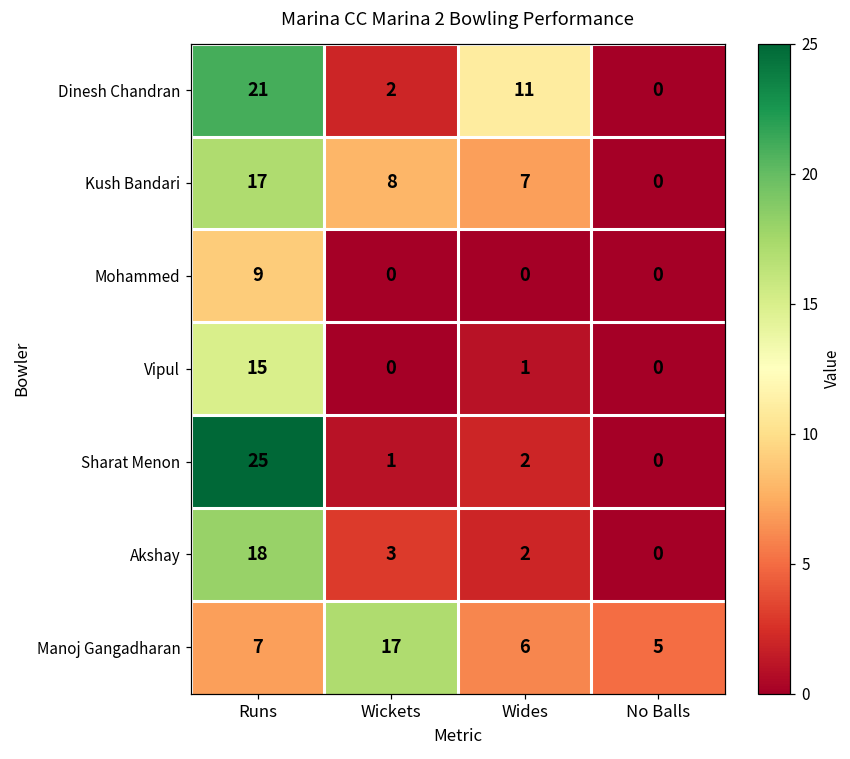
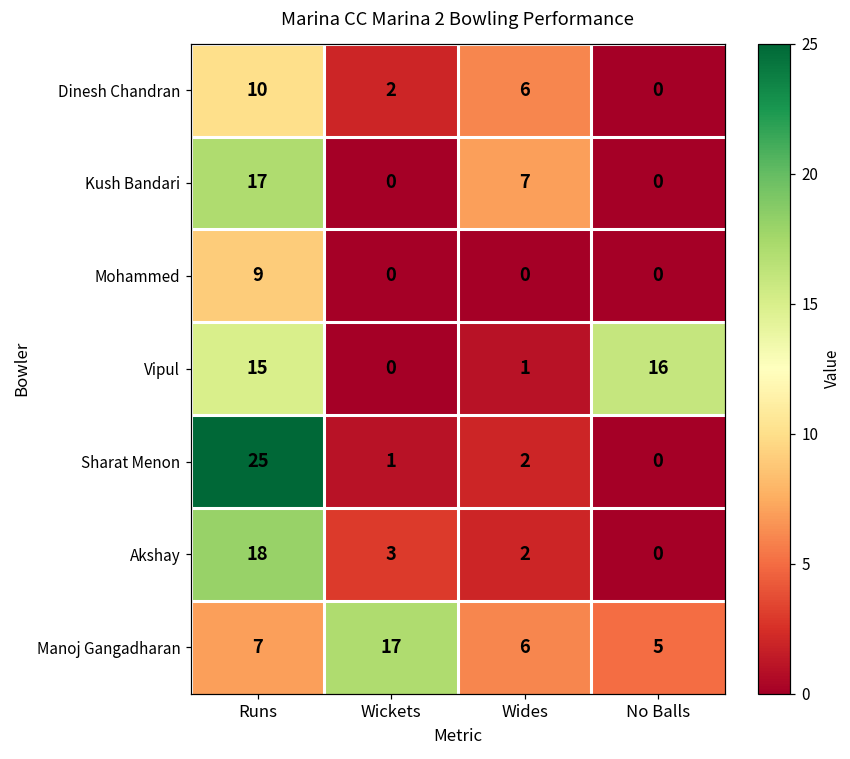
  {
    "Dinesh Chandran": {
-     "Runs": 21,
+     "Runs": 10,
      "Wickets": 2,
-     "Wides": 11,
+     "Wides": 6,
      "No Balls": 0
    },
    "Kush Bandari": {
      "Runs": 17,
-     "Wickets": 8,
+     "Wickets": 0,
      "Wides": 7,
      "No Balls": 0
    },
    "Mohammed": {
      "Runs": 9,
      "Wickets": 0,
      "Wides": 0,
      "No Balls": 0
    },
    "Vipul": {
      "Runs": 15,
      "Wickets": 0,
      "Wides": 1,
-     "No Balls": 0
+     "No Balls": 16
    },
    "Sharat Menon": {
      "Runs": 25,
      "Wickets": 1,
      "Wides": 2,
      "No Balls": 0
    },
    "Akshay": {
      "Runs": 18,
      "Wickets": 3,
      "Wides": 2,
      "No Balls": 0
    },
    "Manoj Gangadharan": {
      "Runs": 7,
      "Wickets": 17,
      "Wides": 6,
      "No Balls": 5
    }
  }
